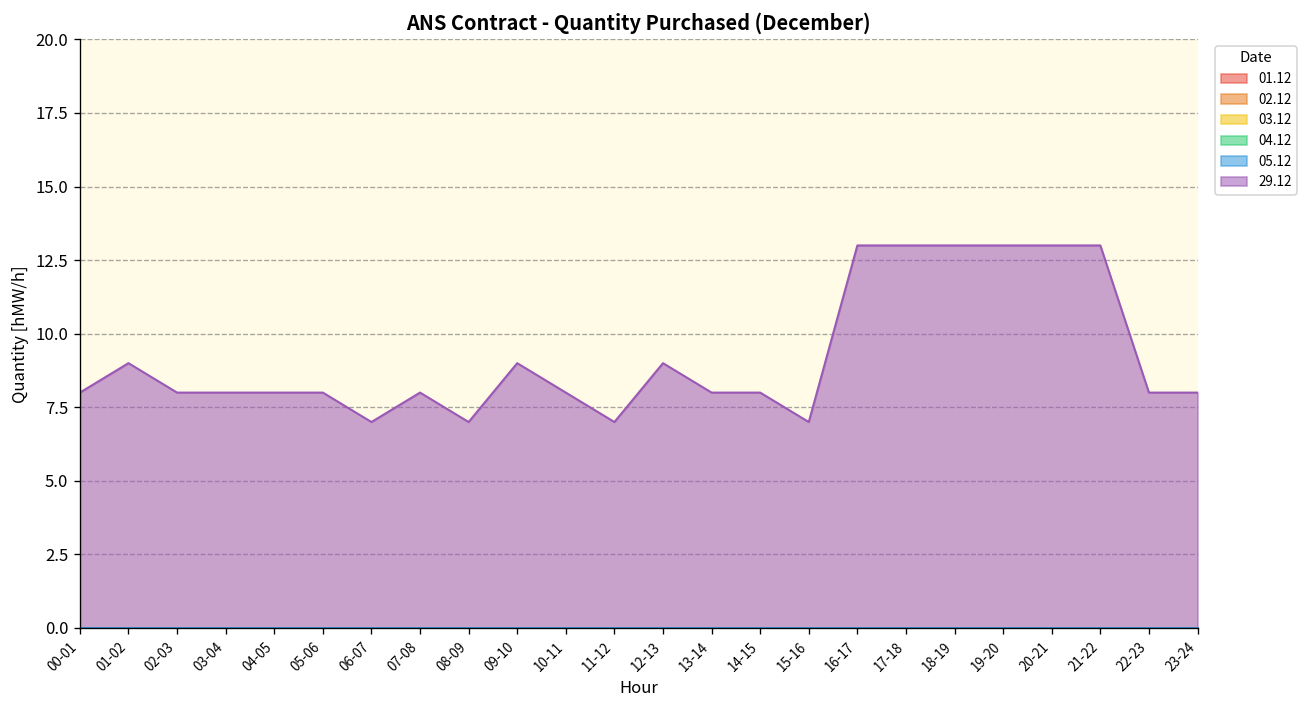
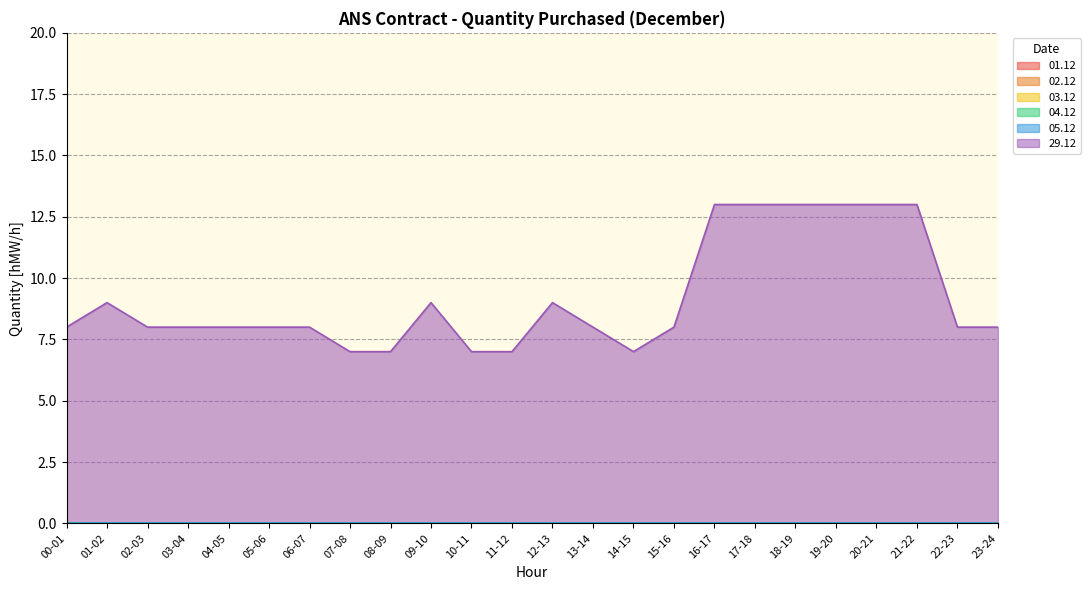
  {
    "05.12": {
      "00-01": 0,
      "01-02": 0,
      "02-03": 0,
      "03-04": 0,
      "04-05": 0,
      "05-06": 0,
      "06-07": 0,
      "07-08": 0,
      "08-09": 0,
      "09-10": 0,
      "10-11": 0,
      "11-12": 0,
      "12-13": 0,
      "13-14": 0,
      "14-15": 0,
      "15-16": 0,
      "16-17": 0,
      "17-18": 0,
      "18-19": 0,
      "19-20": 0,
      "20-21": 0,
      "21-22": 0,
      "22-23": 0,
      "23-24": 0
    },
    "29.12": {
      "00-01": 8,
      "01-02": 9,
      "02-03": 8,
      "03-04": 8,
      "04-05": 8,
      "05-06": 8,
-     "06-07": 7,
-     "07-08": 8,
+     "06-07": 8,
+     "07-08": 7,
      "08-09": 7,
      "09-10": 9,
-     "10-11": 8,
+     "10-11": 7,
      "11-12": 7,
      "12-13": 9,
      "13-14": 8,
-     "14-15": 8,
-     "15-16": 7,
+     "14-15": 7,
+     "15-16": 8,
      "16-17": 13,
      "17-18": 13,
      "18-19": 13,
      "19-20": 13,
      "20-21": 13,
      "21-22": 13,
      "22-23": 8,
      "23-24": 8
    }
  }
